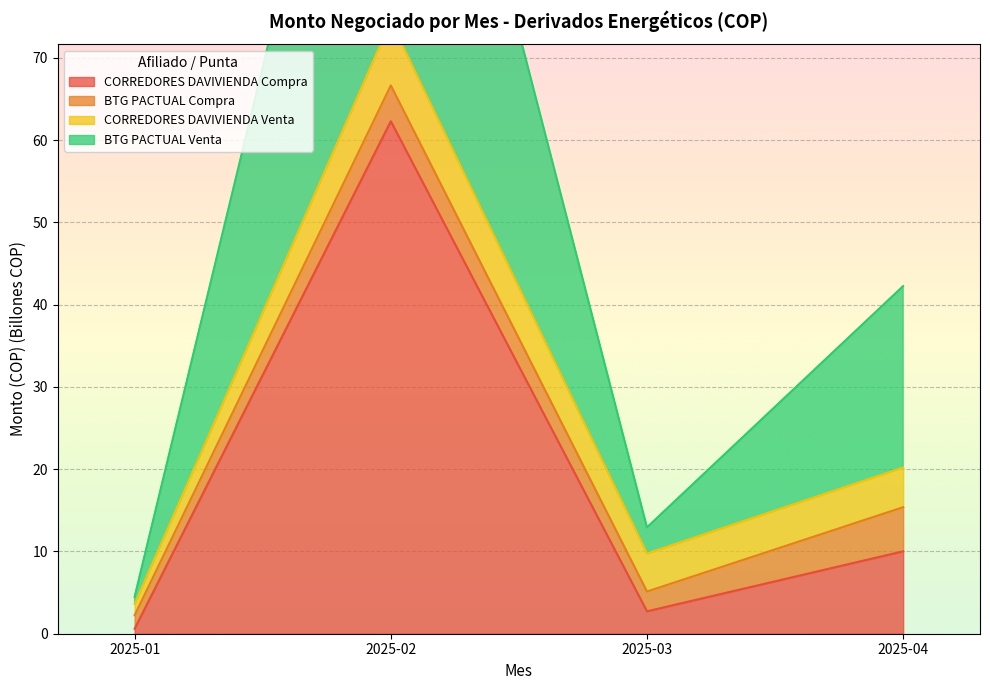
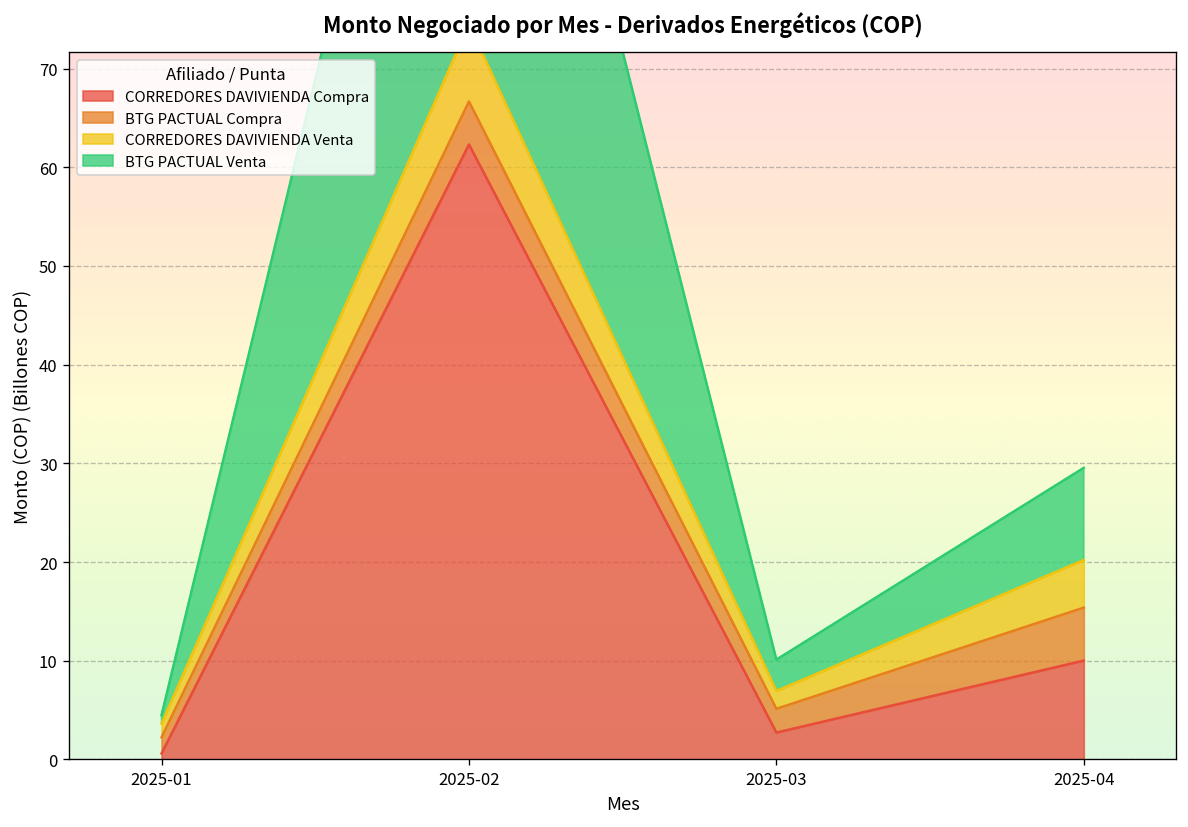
  {
    "CORREDORES DAVIVIENDA Venta": {
      "2025-01": 1,
-     "2025-03": 5,
+     "2025-03": 2,
      "2025-04": 5
    },
    "BTG PACTUAL Venta": {
      "2025-01": 1,
      "2025-03": 3,
-     "2025-04": 22
+     "2025-04": 9
    }
  }
